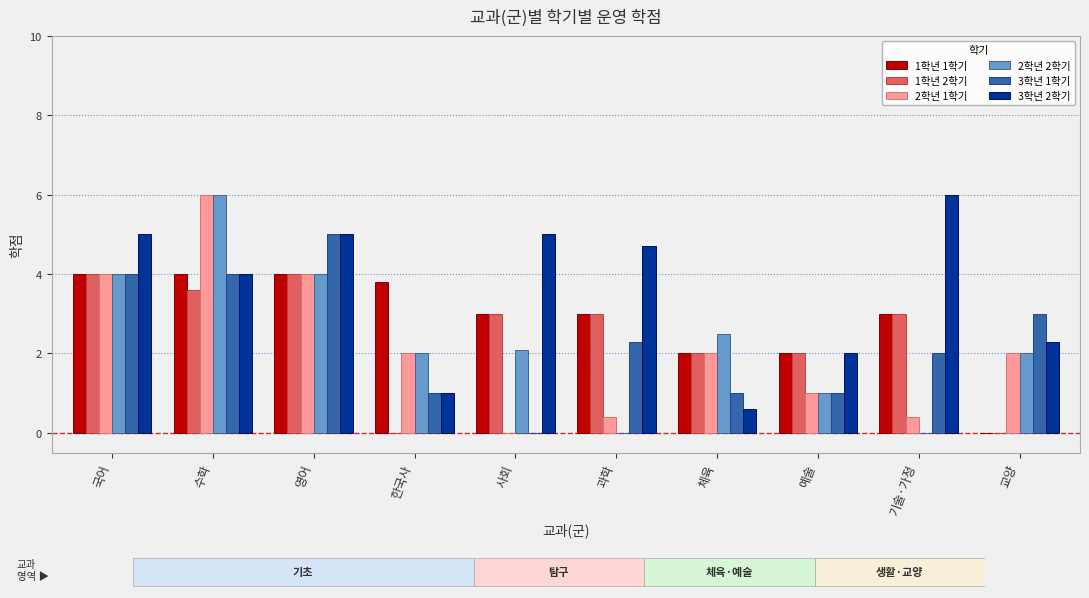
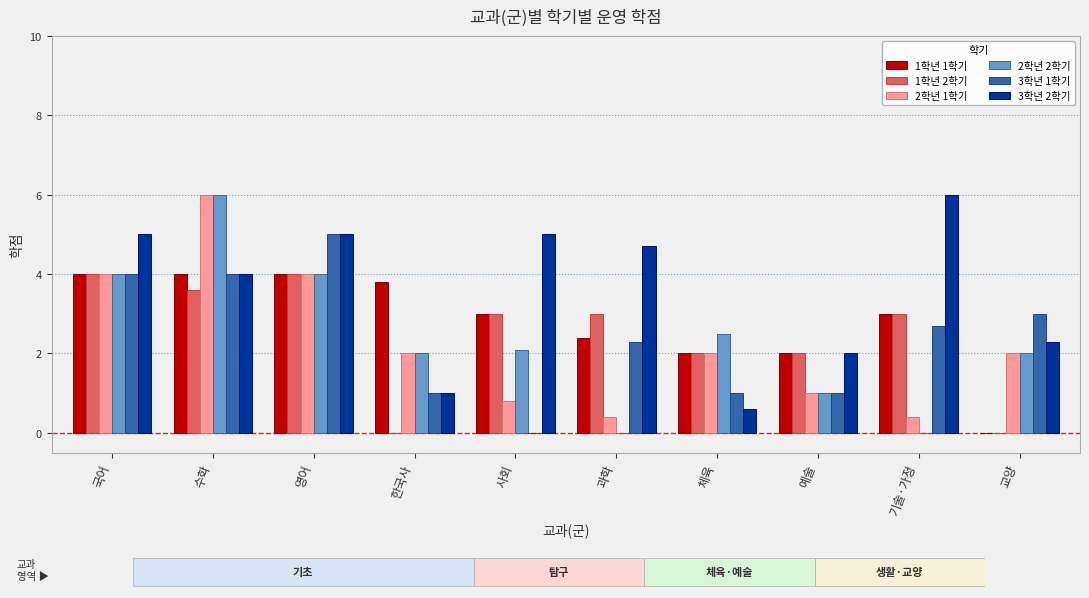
  {
    "1학년 1학기": {
      "국어": 4.0,
      "수학": 4.0,
      "영어": 4.0,
      "한국사": 3.8,
      "사회": 3.0,
-     "과학": 3.0,
+     "과학": 2.4,
      "체육": 2.0,
      "예술": 2.0,
      "기술·가정": 3.0,
      "교양": 0.0
    },
    "1학년 2학기": {
      "국어": 4.0,
      "수학": 3.6,
      "영어": 4.0,
      "한국사": 0.0,
      "사회": 3.0,
      "과학": 3.0,
      "체육": 2.0,
      "예술": 2.0,
      "기술·가정": 3.0,
      "교양": 0.0
    },
    "2학년 1학기": {
      "국어": 4.0,
      "수학": 6.0,
      "영어": 4.0,
      "한국사": 2.0,
-     "사회": 0.0,
+     "사회": 0.8,
      "과학": 0.4,
      "체육": 2.0,
      "예술": 1.0,
      "기술·가정": 0.4,
      "교양": 2.0
    },
    "2학년 2학기": {
      "국어": 4.0,
      "수학": 6.0,
      "영어": 4.0,
      "한국사": 2.0,
      "사회": 2.1,
      "과학": 0.0,
      "체육": 2.5,
      "예술": 1.0,
      "기술·가정": 0.0,
      "교양": 2.0
    },
    "3학년 1학기": {
      "국어": 4.0,
      "수학": 4.0,
      "영어": 5.0,
      "한국사": 1.0,
      "사회": 0.0,
      "과학": 2.3,
      "체육": 1.0,
      "예술": 1.0,
-     "기술·가정": 2.0,
+     "기술·가정": 2.7,
      "교양": 3.0
    },
    "3학년 2학기": {
      "국어": 5.0,
      "수학": 4.0,
      "영어": 5.0,
      "한국사": 1.0,
      "사회": 5.0,
      "과학": 4.7,
      "체육": 0.6,
      "예술": 2.0,
      "기술·가정": 6.0,
      "교양": 2.3
    }
  }
